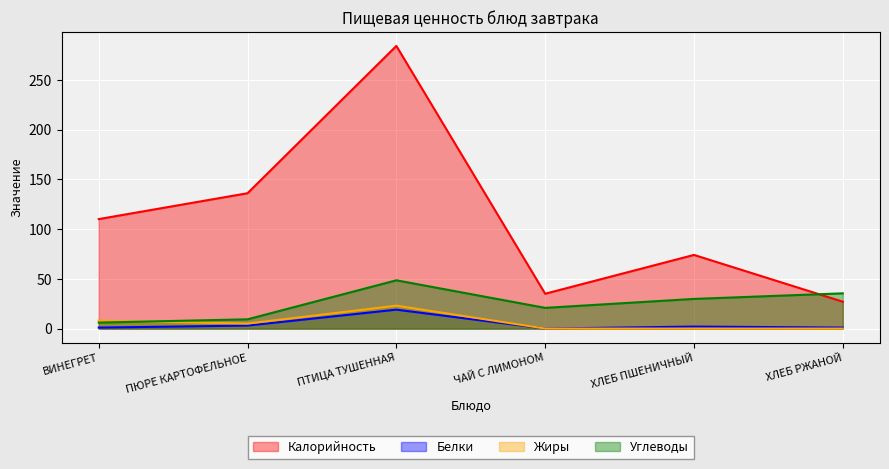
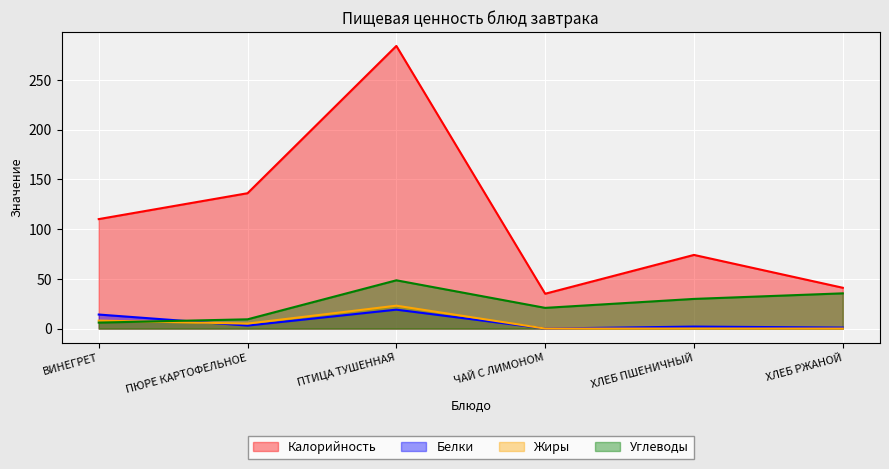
  {
    "Калорийность": {
      "ВИНЕГРЕТ": 110,
      "ПЮРЕ КАРТОФЕЛЬНОЕ": 140,
      "ПТИЦА ТУШЕННАЯ": 280,
      "ЧАЙ С ЛИМОНОМ": 40,
      "ХЛЕБ ПШЕНИЧНЫЙ": 70,
-     "ХЛЕБ РЖАНОЙ": 30
+     "ХЛЕБ РЖАНОЙ": 40
    },
    "Белки": {
-     "ВИНЕГРЕТ": 0,
+     "ВИНЕГРЕТ": 10,
      "ПТИЦА ТУШЕННАЯ": 20
    },
    "Жиры": {
      "ПТИЦА ТУШЕННАЯ": 20
    },
    "Углеводы": {
      "ПЮРЕ КАРТОФЕЛЬНОЕ": 10,
      "ПТИЦА ТУШЕННАЯ": 50,
      "ЧАЙ С ЛИМОНОМ": 20,
      "ХЛЕБ ПШЕНИЧНЫЙ": 30,
      "ХЛЕБ РЖАНОЙ": 40
    }
  }
